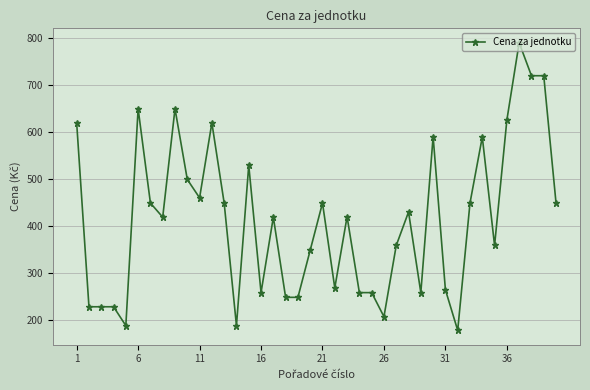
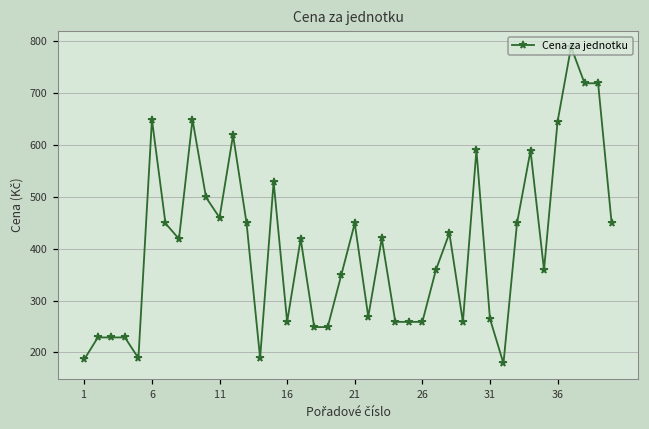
  {
-   "1": 620,
+   "1": 190,
    "6": 650,
    "11": 460,
    "16": 260,
    "21": 450,
-   "26": 210,
+   "26": 260,
    "31": 270,
-   "36": 630
+   "36": 650
  }
